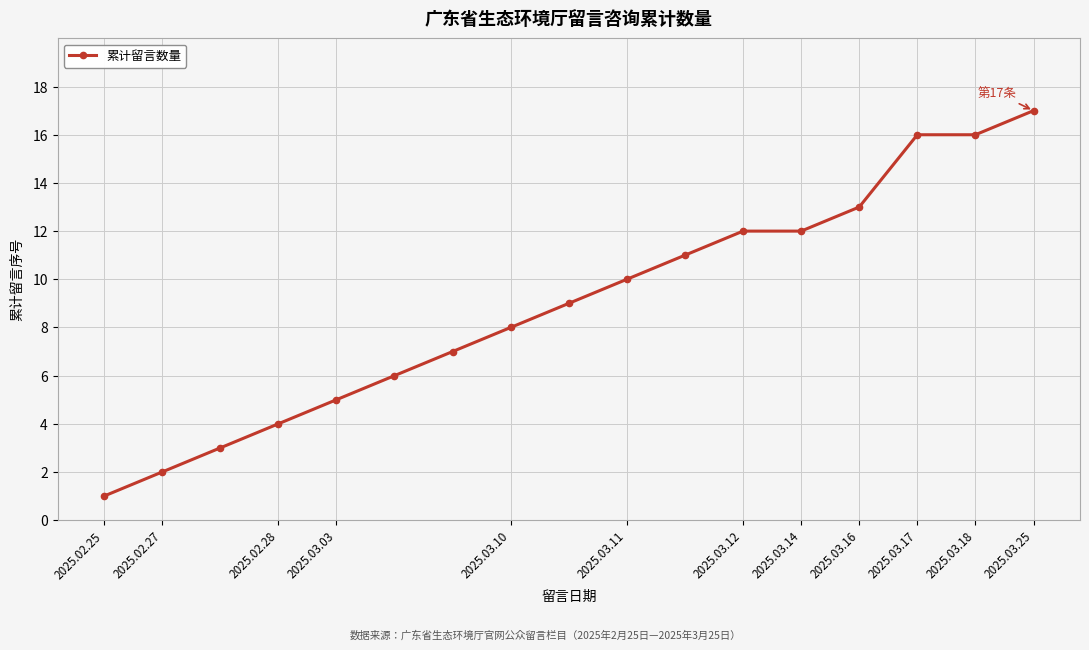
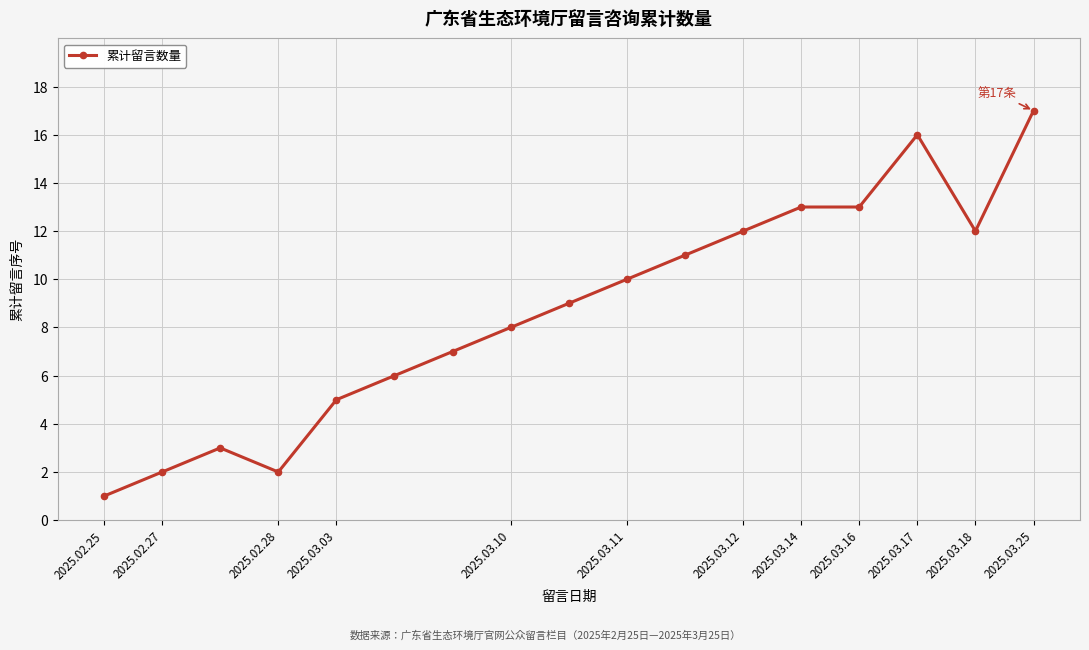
  {
    "2025.02.25": 1,
-   "2025.02.28": 4,
+   "2025.02.28": 2,
    "2025.03.12": 12,
-   "2025.03.14": 12,
+   "2025.03.14": 13,
    "2025.03.16": 13,
    "2025.03.17": 16,
-   "2025.03.18": 16,
+   "2025.03.18": 12,
    "2025.03.25": 17
  }
